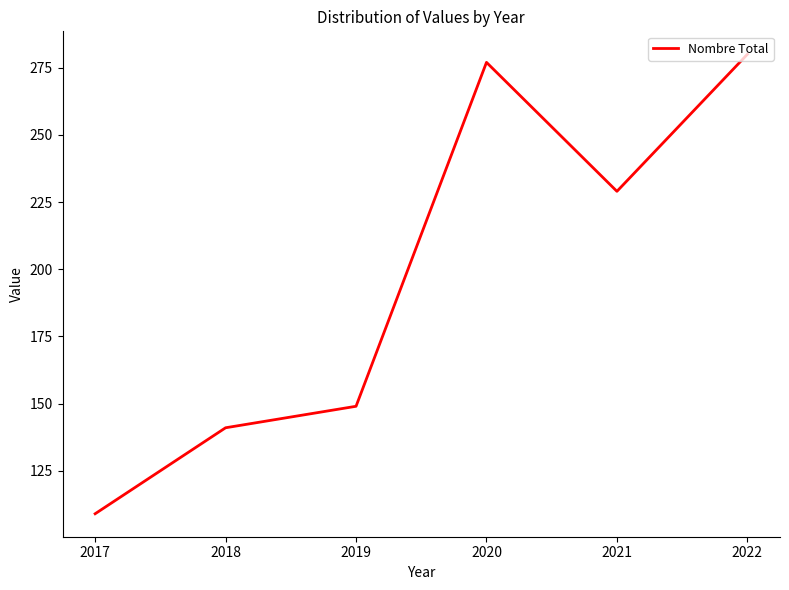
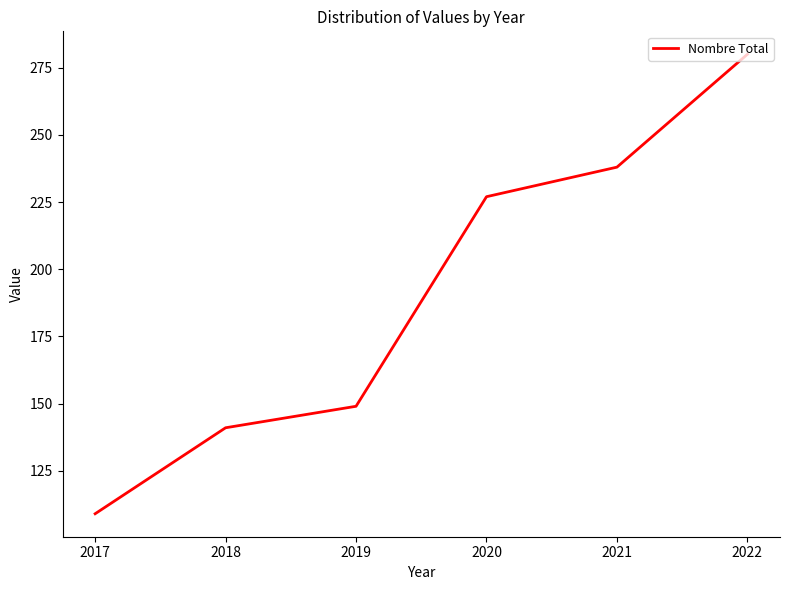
  {
    "2017": 109,
    "2018": 141,
    "2019": 149,
-   "2020": 277,
-   "2021": 229
+   "2020": 227,
+   "2021": 238
  }
